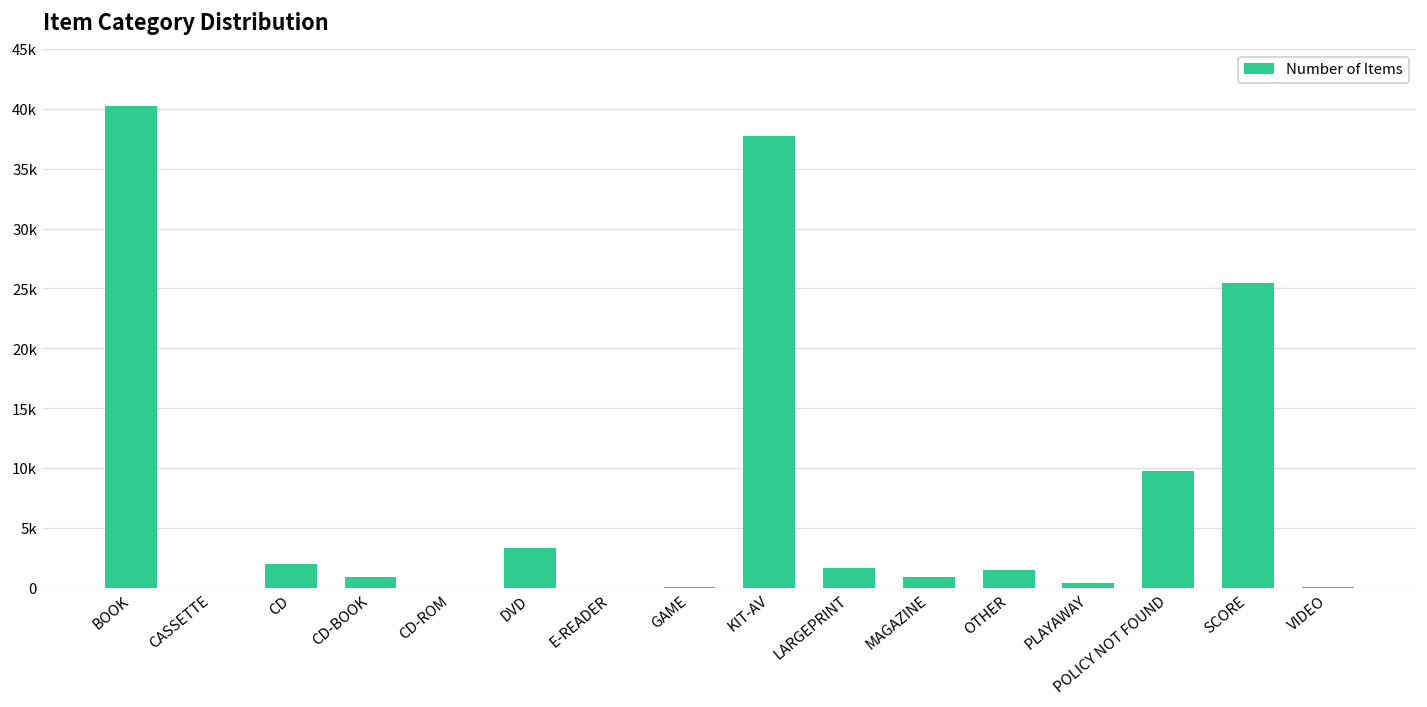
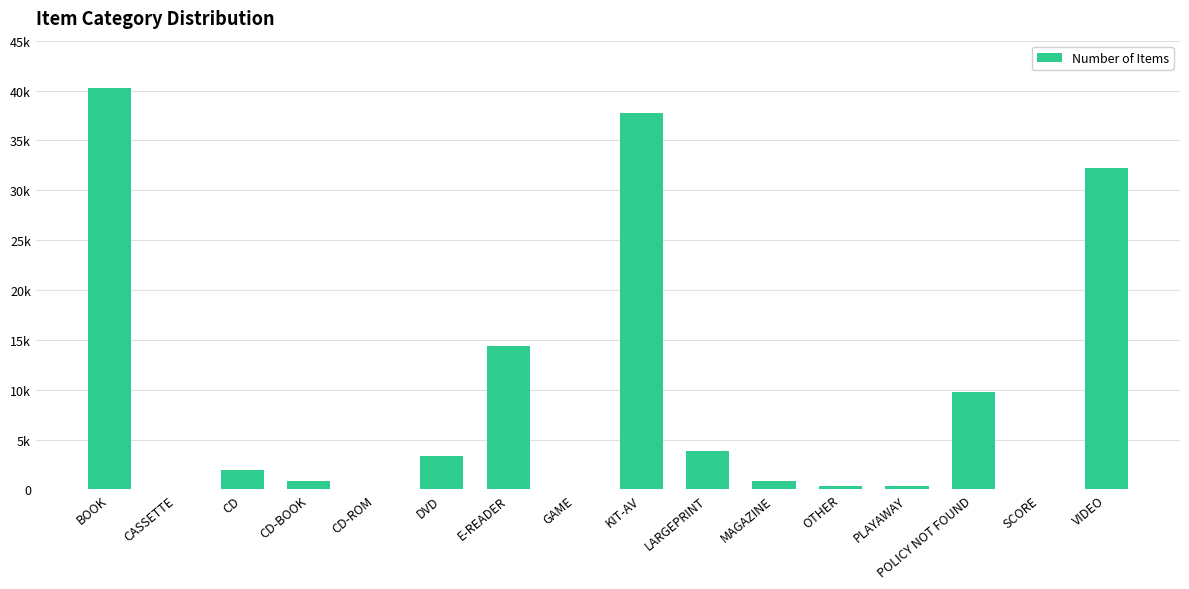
  {
    "BOOK": 40000,
    "CD": 2000,
    "CD-BOOK": 1000,
    "DVD": 3000,
-   "E-READER": 0,
+   "E-READER": 14000,
    "KIT-AV": 38000,
-   "LARGEPRINT": 2000,
+   "LARGEPRINT": 4000,
    "MAGAZINE": 1000,
-   "OTHER": 1000,
+   "OTHER": 0,
    "PLAYAWAY": 0,
    "POLICY NOT FOUND": 10000,
-   "SCORE": 25000,
-   "VIDEO": 0
+   "SCORE": 0,
+   "VIDEO": 32000
  }
